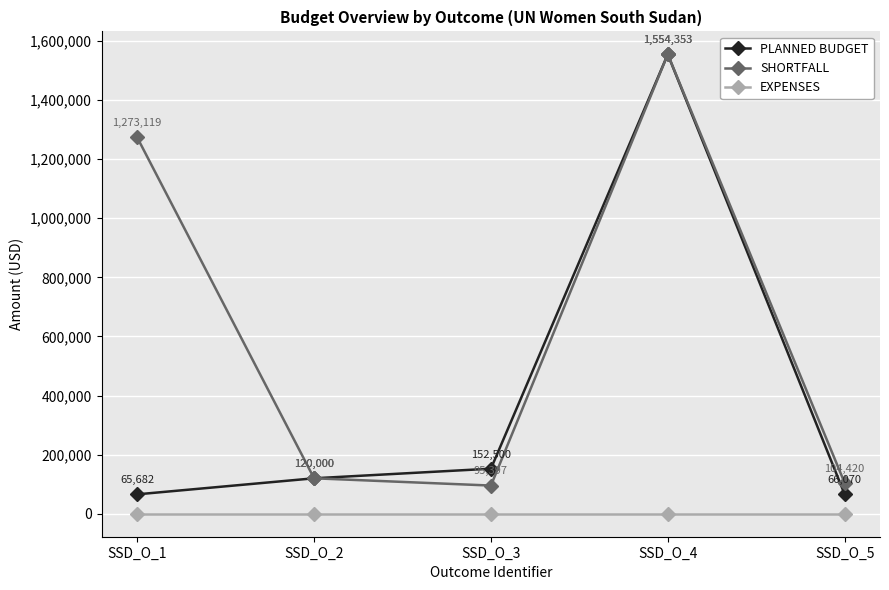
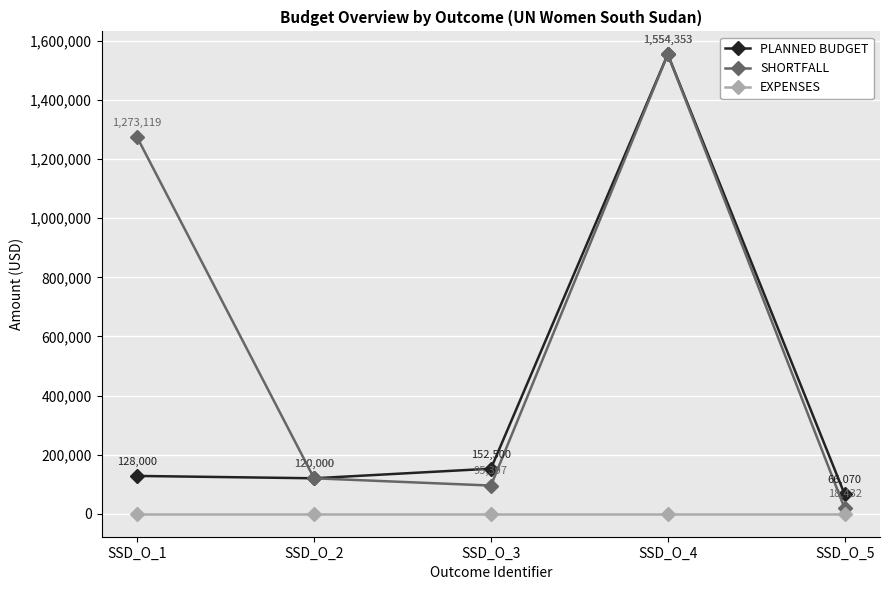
  {
    "PLANNED BUDGET": {
-     "SSD_O_1": "65,682",
+     "SSD_O_1": "128,000",
      "SSD_O_3": "152,500",
      "SSD_O_5": "66,070"
    },
    "SHORTFALL": {
      "SSD_O_1": "1,273,119",
-     "SSD_O_5": "104,420"
+     "SSD_O_5": "18,432"
    },
    "EXPENSES": {
      "SSD_O_1": "0",
      "SSD_O_2": "0",
      "SSD_O_3": "0",
      "SSD_O_4": "0",
      "SSD_O_5": "0"
    }
  }
